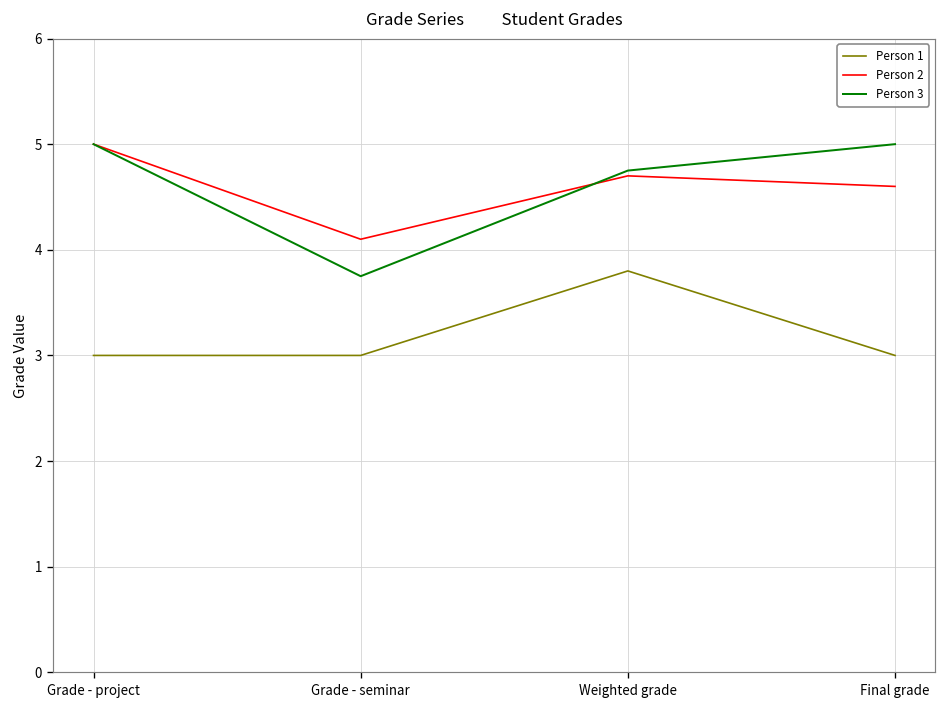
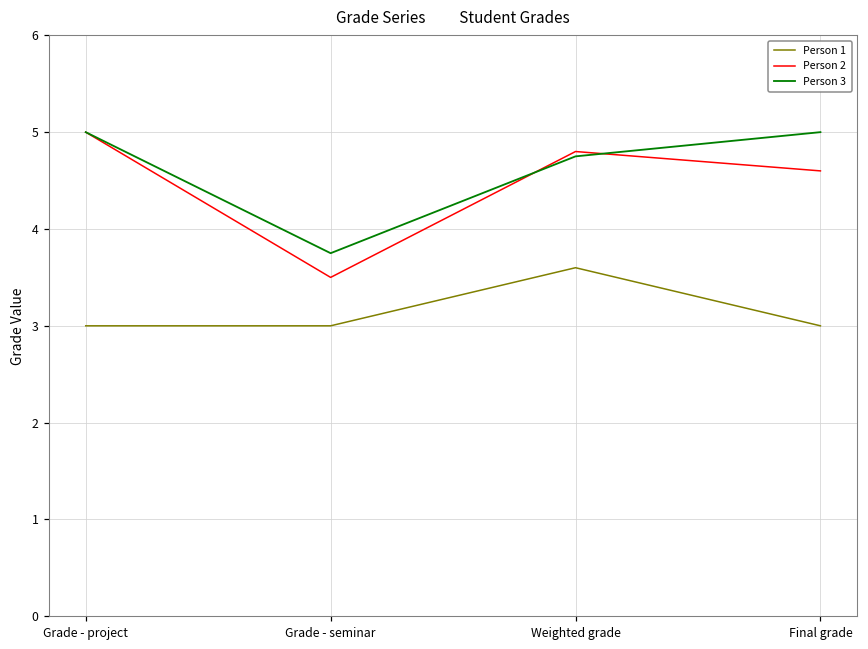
  {
    "Person 1": {
      "Grade - project": 3.0,
      "Grade - seminar": 3.0,
-     "Weighted grade": 3.8,
+     "Weighted grade": 3.6,
      "Final grade": 3.0
    },
    "Person 2": {
-     "Grade - seminar": 4.1,
-     "Weighted grade": 4.7,
+     "Grade - seminar": 3.5,
+     "Weighted grade": 4.8,
      "Final grade": 4.6
    },
    "Person 3": {
      "Grade - seminar": 3.8,
      "Weighted grade": 4.8,
      "Final grade": 5.0
    }
  }
